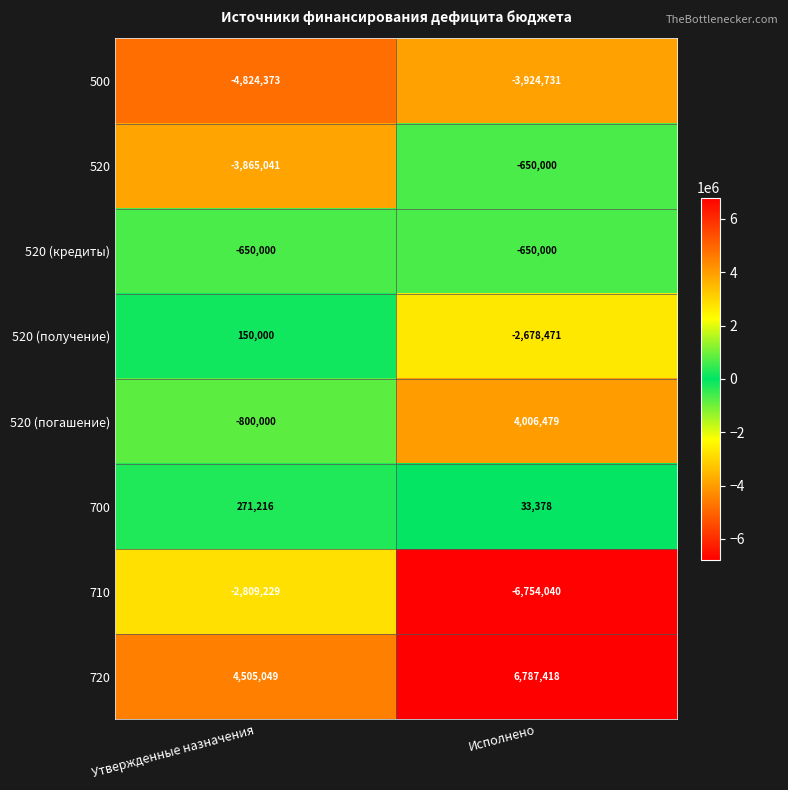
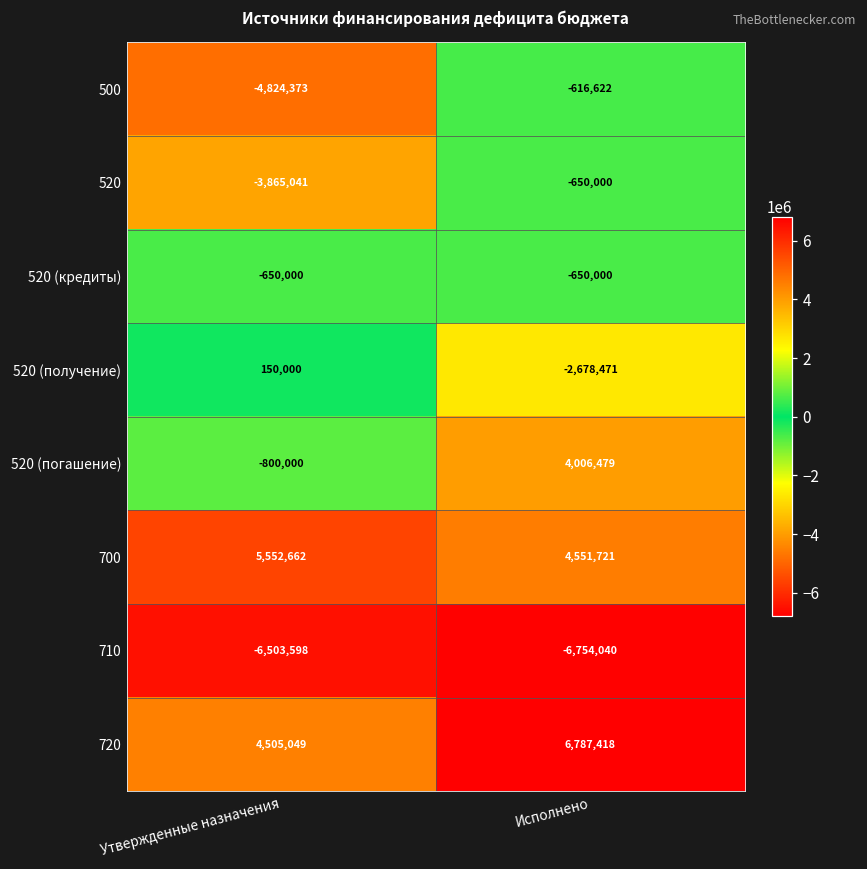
  {
    "500": {
      "Утвержденные назначения": "-4,824,373",
-     "Исполнено": "-3,924,731"
+     "Исполнено": "-616,622"
    },
    "520": {
      "Утвержденные назначения": "-3,865,041",
      "Исполнено": "-650,000"
    },
    "520 (кредиты)": {
      "Утвержденные назначения": "-650,000",
      "Исполнено": "-650,000"
    },
    "520 (получение)": {
      "Утвержденные назначения": "150,000",
      "Исполнено": "-2,678,471"
    },
    "520 (погашение)": {
      "Утвержденные назначения": "-800,000",
      "Исполнено": "4,006,479"
    },
    "700": {
-     "Утвержденные назначения": "271,216",
-     "Исполнено": "33,378"
+     "Утвержденные назначения": "5,552,662",
+     "Исполнено": "4,551,721"
    },
    "710": {
-     "Утвержденные назначения": "-2,809,229",
+     "Утвержденные назначения": "-6,503,598",
      "Исполнено": "-6,754,040"
    },
    "720": {
      "Утвержденные назначения": "4,505,049",
      "Исполнено": "6,787,418"
    }
  }
